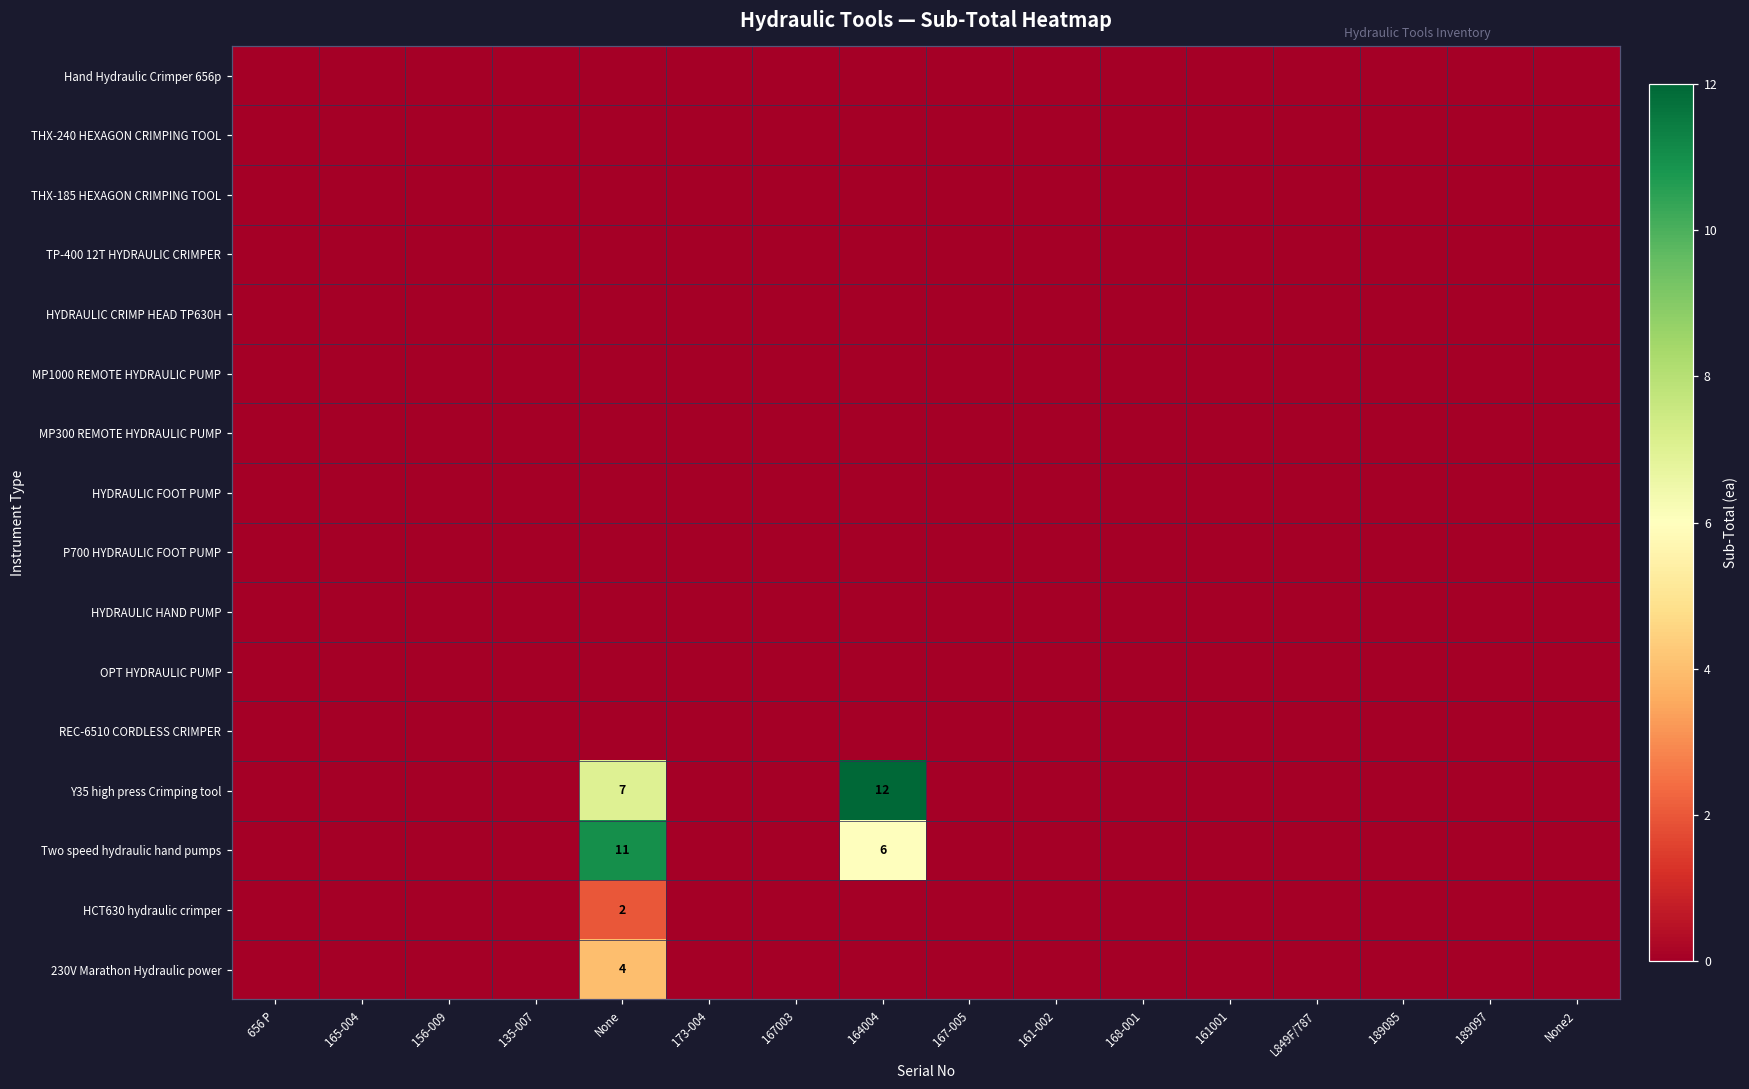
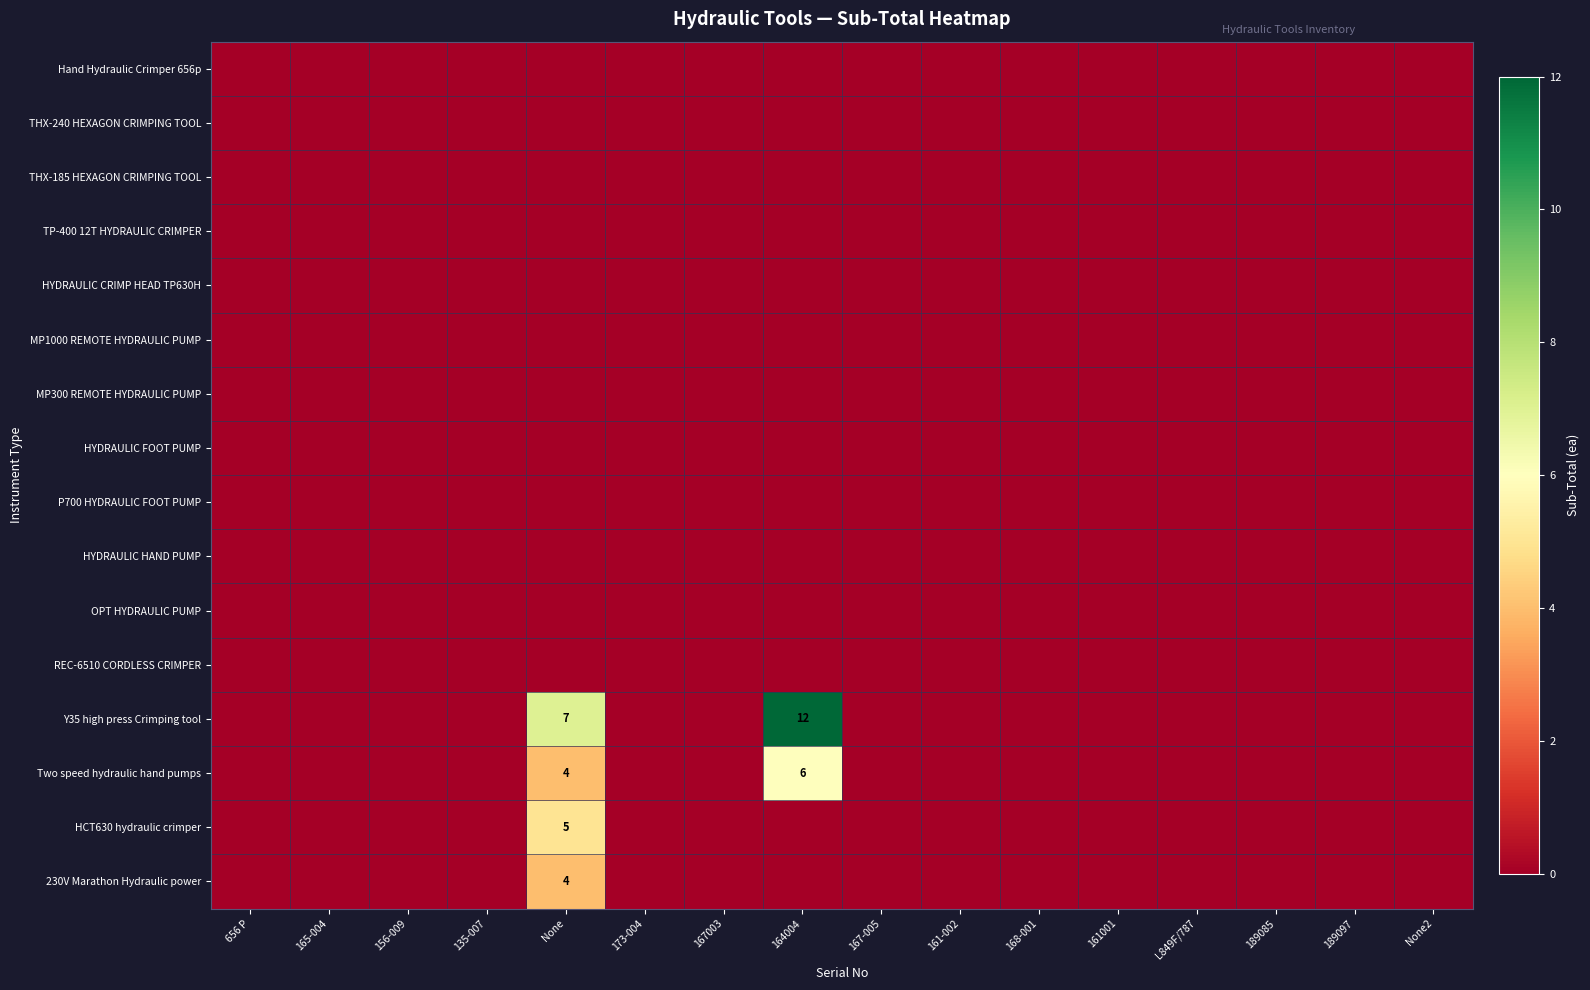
  {
    "Y35 high press Crimping tool": {
      "None": 7,
      "164004": 12
    },
    "Two speed hydraulic hand pumps": {
-     "None": 11,
+     "None": 4,
      "164004": 6
    },
    "HCT630 hydraulic crimper": {
-     "None": 2
+     "None": 5
    },
    "230V Marathon Hydraulic power": {
      "None": 4
    }
  }
